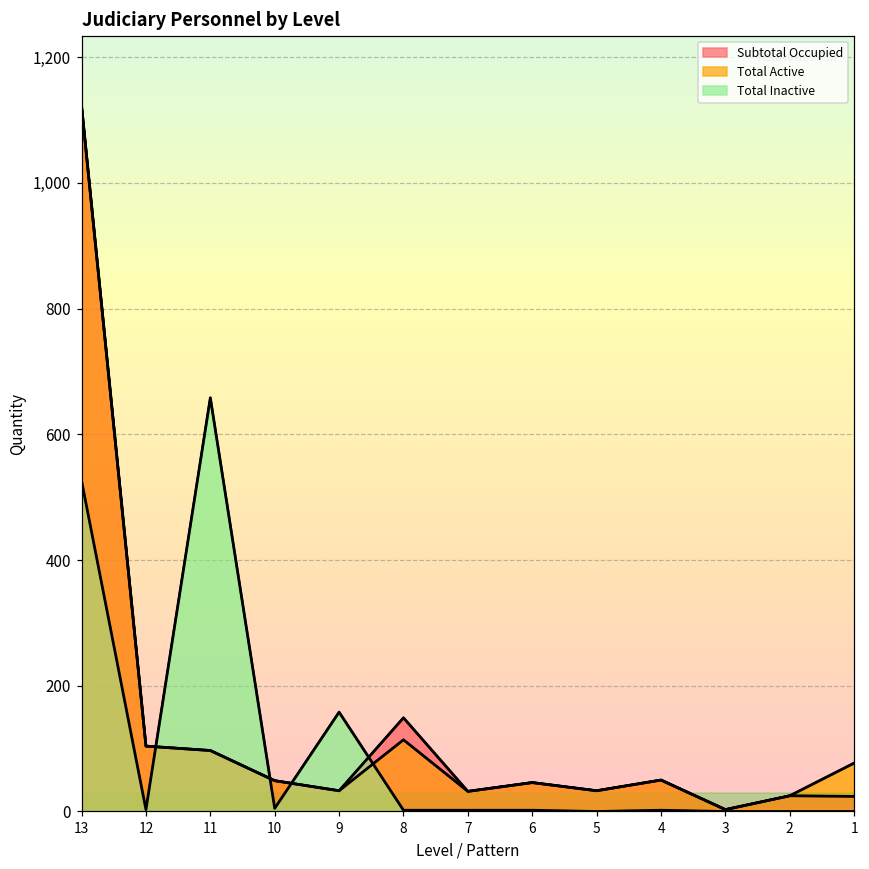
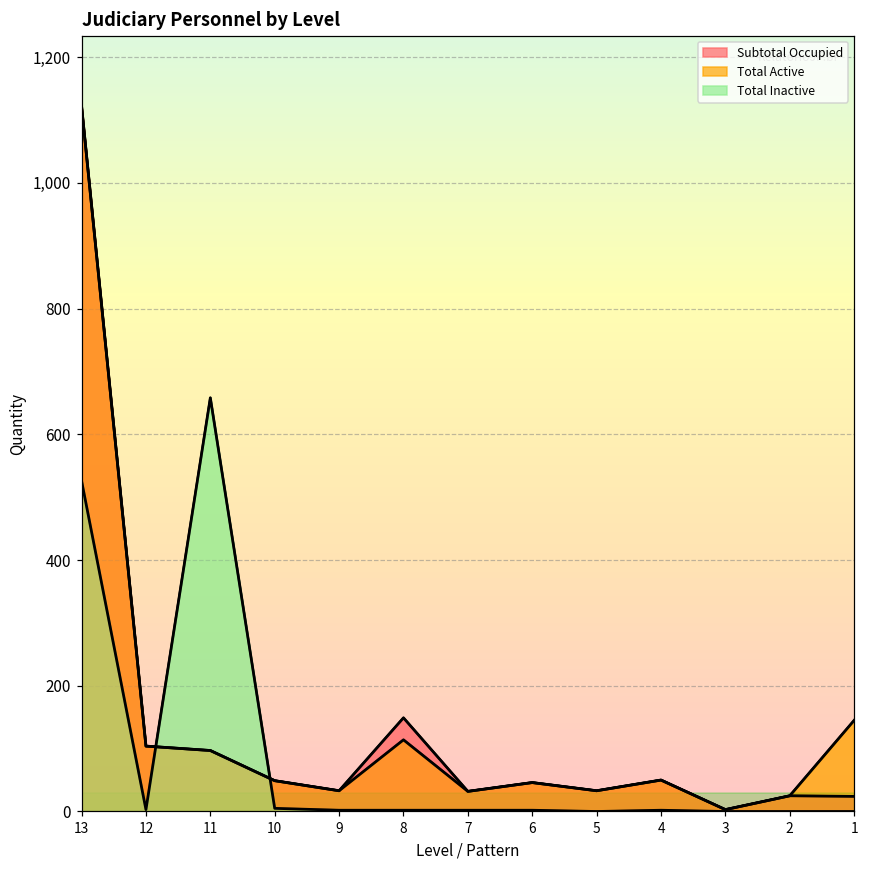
  {
    "Subtotal Occupied": {
      "8": 150,
      "1": 20
    },
    "Total Active": {
      "8": 110,
-     "1": 80
+     "1": 150
    },
    "Total Inactive": {
      "13": 530,
      "12": 0,
      "11": 660,
      "10": 10,
-     "9": 160,
+     "9": 0,
      "8": 0,
      "7": 0,
      "6": 0,
      "5": 0,
      "4": 0,
      "2": 0,
      "1": 0
    }
  }
